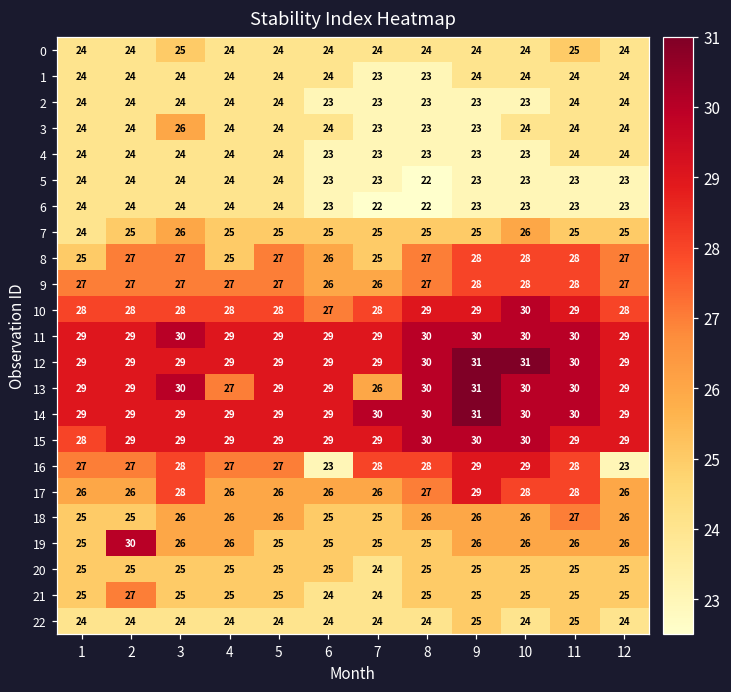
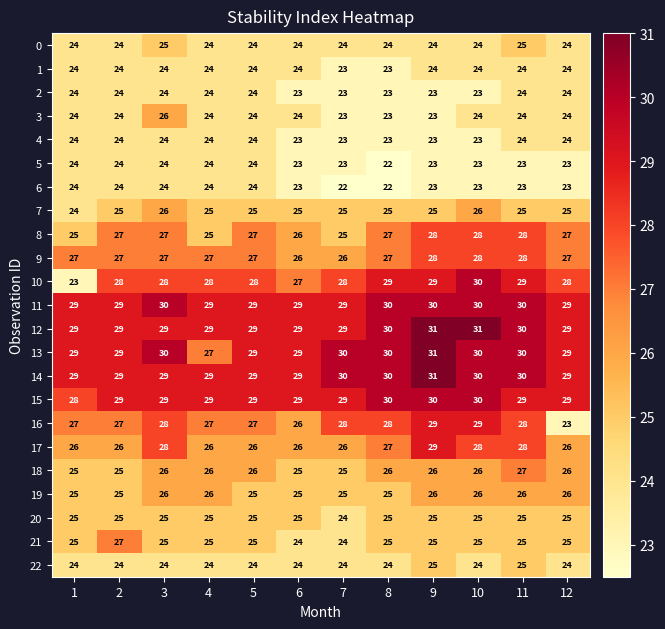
  {
    "10": {
-     "1": 28,
+     "1": 23,
      "2": 28,
      "3": 28,
      "4": 28,
      "5": 28,
      "6": 27,
      "7": 28,
      "8": 29,
      "9": 29,
      "10": 30,
      "11": 29,
      "12": 28
    },
    "13": {
      "1": 29,
      "2": 29,
      "3": 30,
      "4": 27,
      "5": 29,
      "6": 29,
-     "7": 26,
+     "7": 30,
      "8": 30,
      "9": 31,
      "10": 30,
      "11": 30,
      "12": 29
    },
    "16": {
      "1": 27,
      "2": 27,
      "3": 28,
      "4": 27,
      "5": 27,
-     "6": 23,
+     "6": 26,
      "7": 28,
      "8": 28,
      "9": 29,
      "10": 29,
      "11": 28,
      "12": 23
    },
    "19": {
      "1": 25,
-     "2": 30,
+     "2": 25,
      "3": 26,
      "4": 26,
      "5": 25,
      "6": 25,
      "7": 25,
      "8": 25,
      "9": 26,
      "10": 26,
      "11": 26,
      "12": 26
    }
  }
